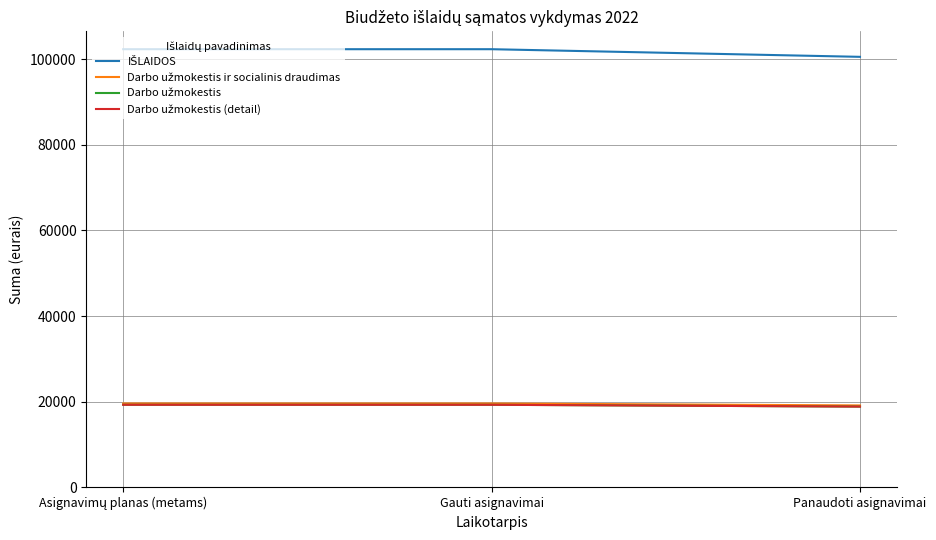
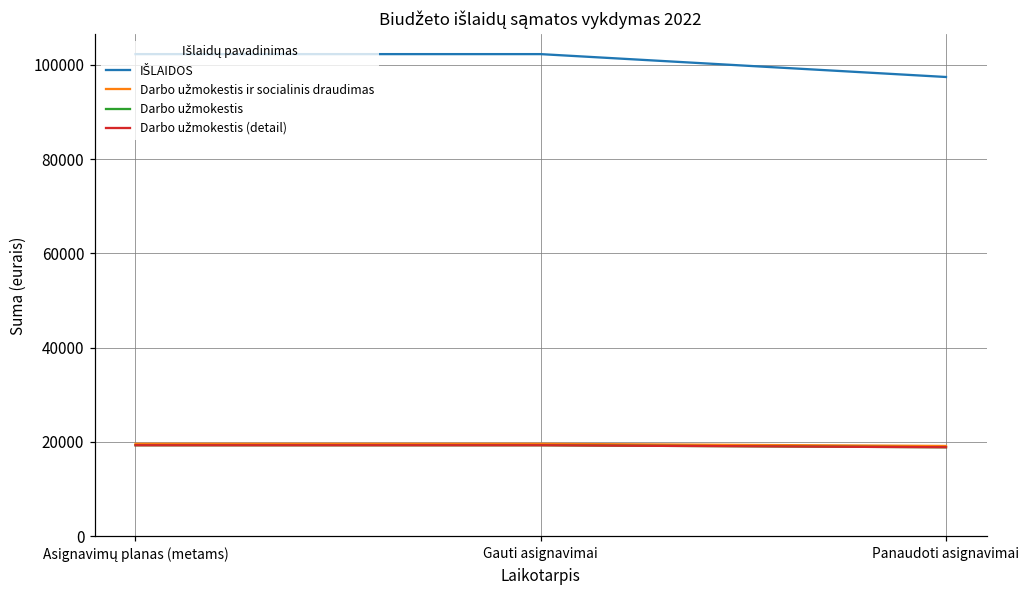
  {
    "IŠLAIDOS": {
      "Gauti asignavimai": 102000,
-     "Panaudoti asignavimai": 101000
+     "Panaudoti asignavimai": 97000
    }
  }
